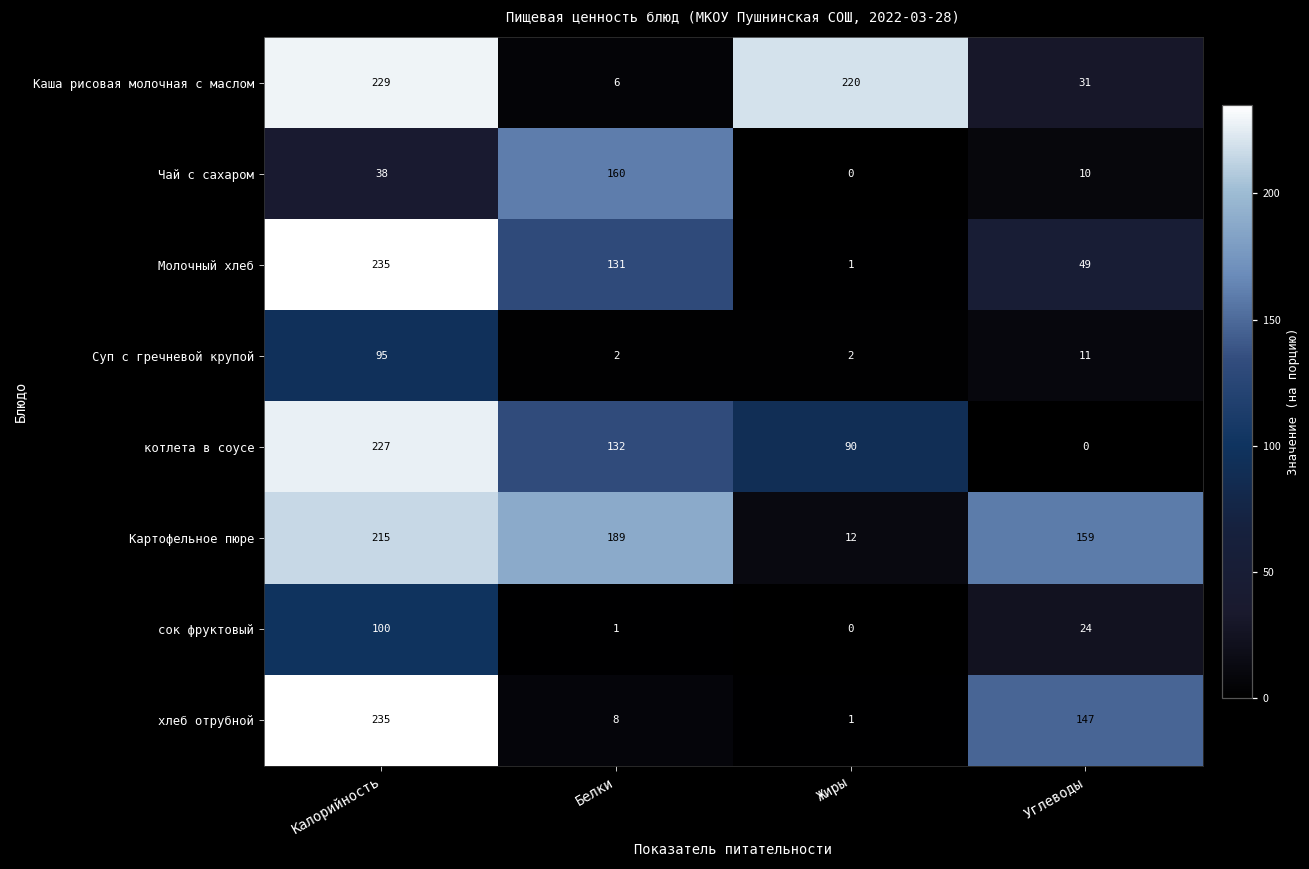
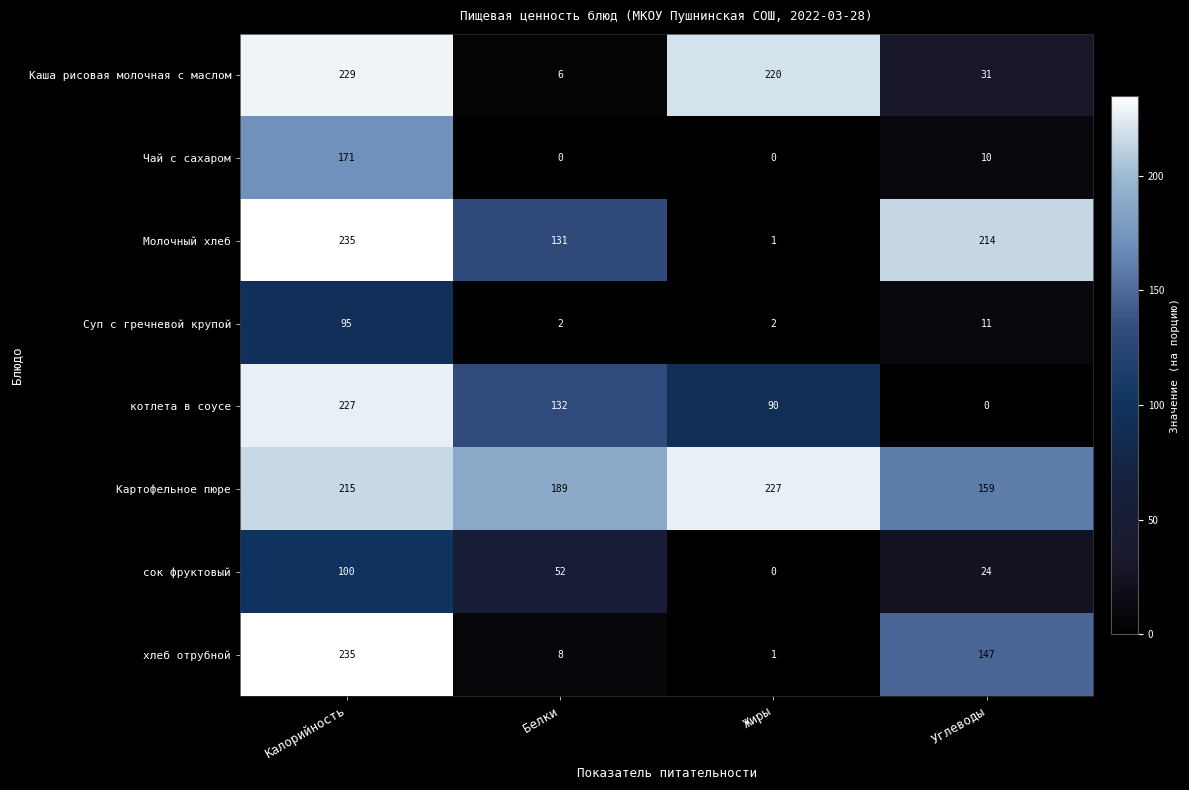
  {
    "Каша рисовая молочная с маслом": {
      "Калорийность": 229,
      "Белки": 6,
      "Жиры": 220,
      "Углеводы": 31
    },
    "Чай с сахаром": {
-     "Калорийность": 38,
-     "Белки": 160,
+     "Калорийность": 171,
+     "Белки": 0,
      "Жиры": 0,
      "Углеводы": 10
    },
    "Молочный хлеб": {
      "Калорийность": 235,
      "Белки": 131,
      "Жиры": 1,
-     "Углеводы": 49
+     "Углеводы": 214
    },
    "Суп с гречневой крупой": {
      "Калорийность": 95,
      "Белки": 2,
      "Жиры": 2,
      "Углеводы": 11
    },
    "котлета в соусе": {
      "Калорийность": 227,
      "Белки": 132,
      "Жиры": 90,
      "Углеводы": 0
    },
    "Картофельное пюре": {
      "Калорийность": 215,
      "Белки": 189,
-     "Жиры": 12,
+     "Жиры": 227,
      "Углеводы": 159
    },
    "сок фруктовый": {
      "Калорийность": 100,
-     "Белки": 1,
+     "Белки": 52,
      "Жиры": 0,
      "Углеводы": 24
    },
    "хлеб отрубной": {
      "Калорийность": 235,
      "Белки": 8,
      "Жиры": 1,
      "Углеводы": 147
    }
  }
